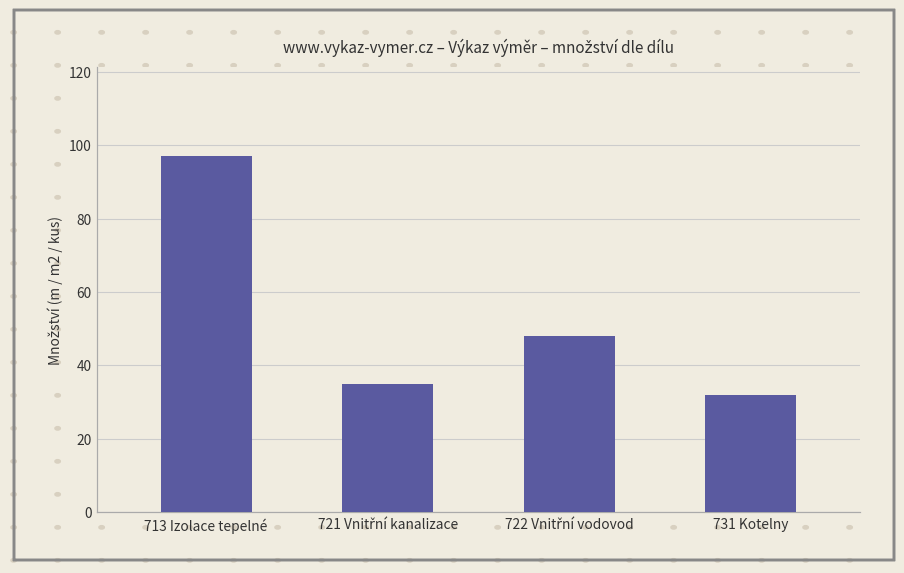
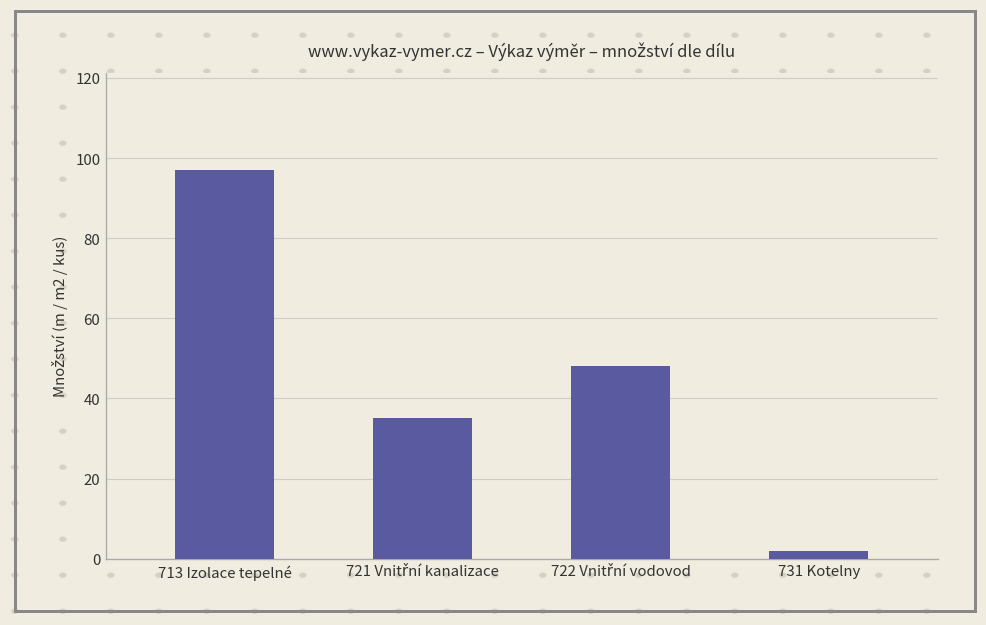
  {
    "713 Izolace tepelné": 97,
    "721 Vnitřní kanalizace": 35,
    "722 Vnitřní vodovod": 48,
-   "731 Kotelny": 32
+   "731 Kotelny": 2
  }
